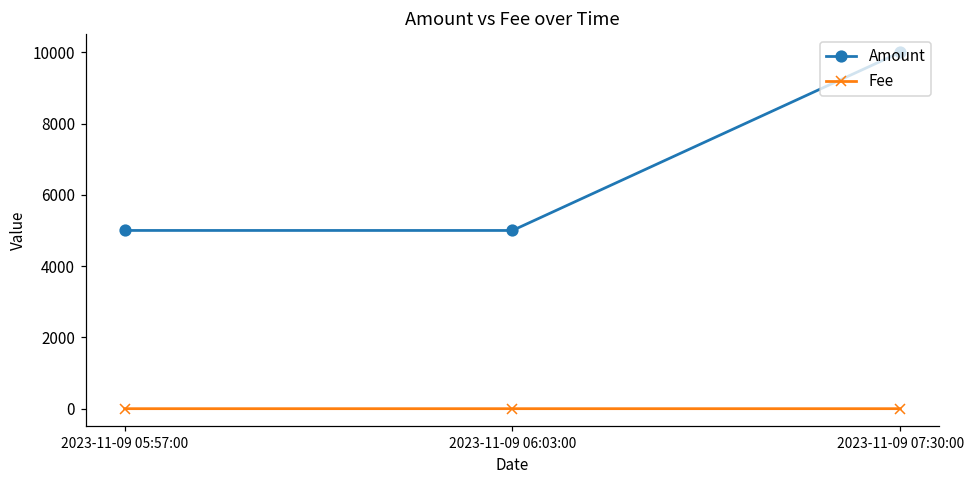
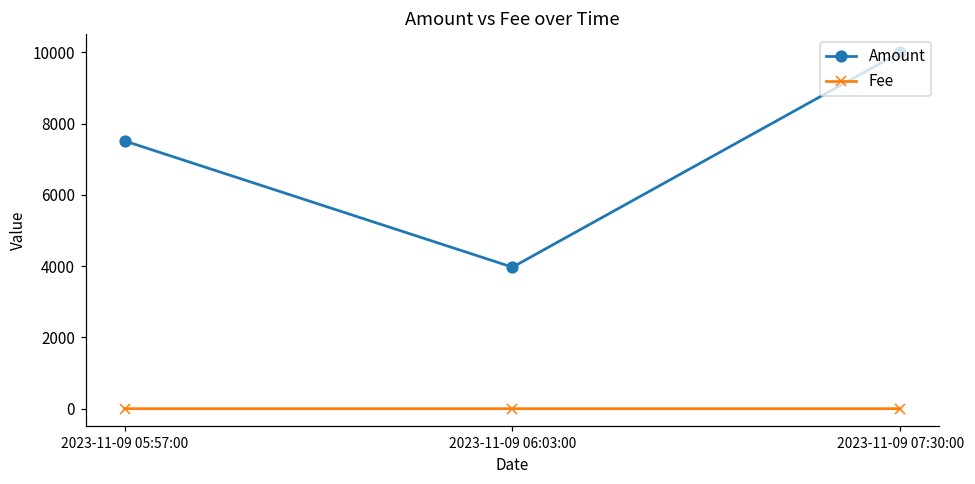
  {
    "Amount": {
-     "2023-11-09 05:57:00": 5000,
-     "2023-11-09 06:03:00": 5000
+     "2023-11-09 05:57:00": 7500,
+     "2023-11-09 06:03:00": 4000
    },
    "Fee": {
      "2023-11-09 05:57:00": 0,
      "2023-11-09 06:03:00": 0,
      "2023-11-09 07:30:00": 0
    }
  }
